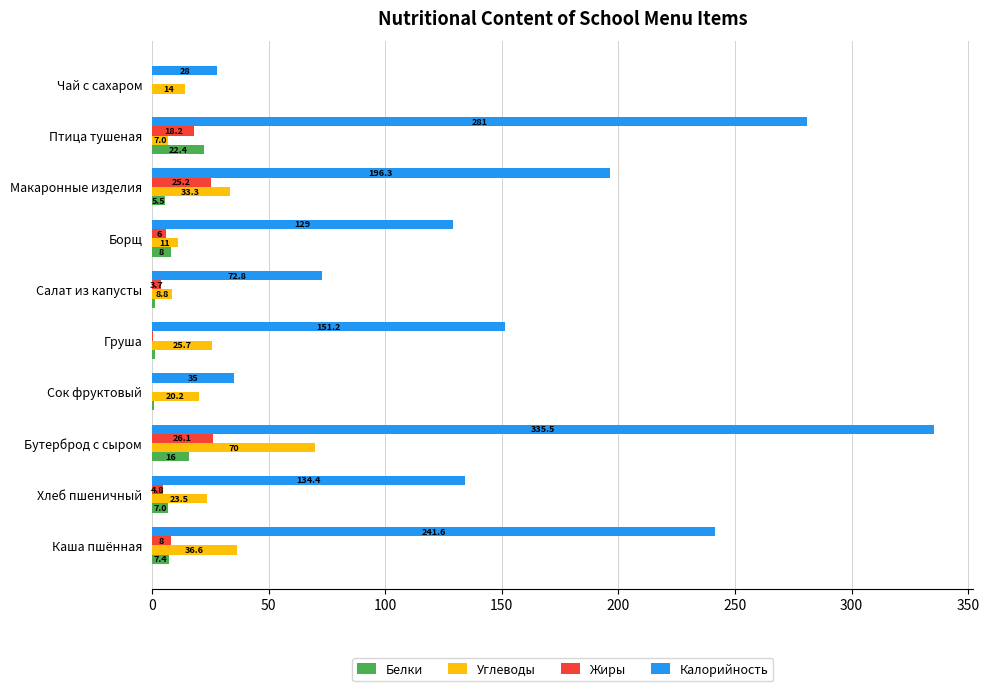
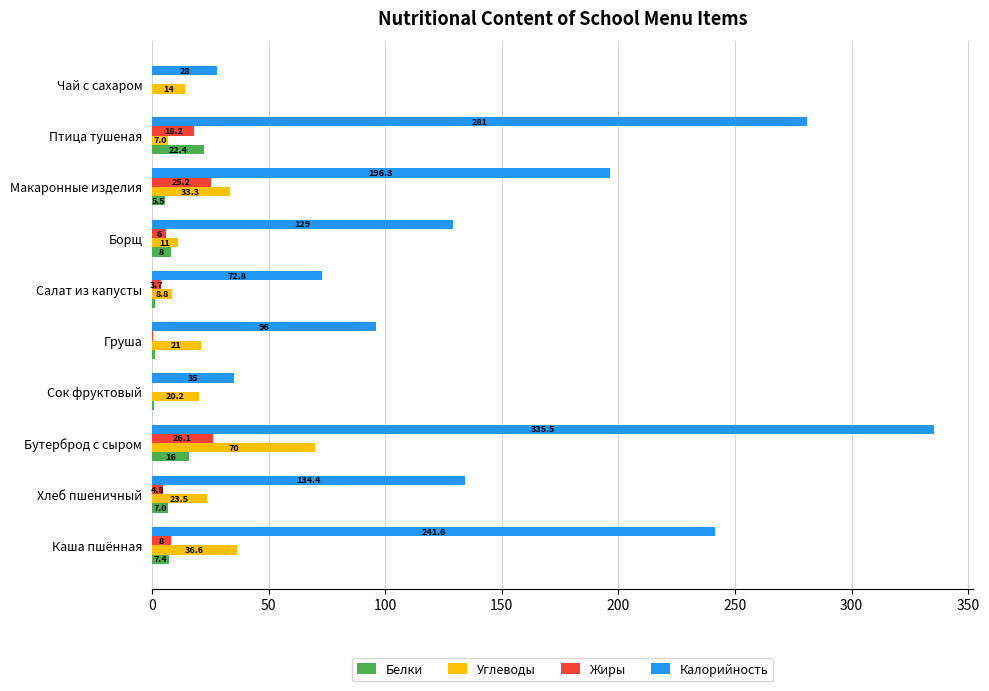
  {
    "Белки": {
      "Птица тушеная": 22.4,
      "Макаронные изделия": 5.5,
      "Борщ": 8,
      "Бутерброд с сыром": 16,
      "Хлеб пшеничный": 7.0,
      "Каша пшённая": 7.4
    },
    "Углеводы": {
      "Чай с сахаром": 14,
      "Птица тушеная": 7.0,
      "Макаронные изделия": 33.3,
      "Борщ": 11,
      "Салат из капусты": 8.8,
-     "Груша": 25.7,
+     "Груша": 21,
      "Сок фруктовый": 20.2,
      "Бутерброд с сыром": 70,
      "Хлеб пшеничный": 23.5,
      "Каша пшённая": 36.6
    },
    "Жиры": {
      "Птица тушеная": 18.2,
      "Макаронные изделия": 25.2,
      "Борщ": 6,
      "Салат из капусты": 3.7,
      "Бутерброд с сыром": 26.1,
      "Хлеб пшеничный": 4.8,
      "Каша пшённая": 8
    },
    "Калорийность": {
      "Чай с сахаром": 28,
      "Птица тушеная": 281,
      "Макаронные изделия": 196.3,
      "Борщ": 129,
      "Салат из капусты": 72.8,
-     "Груша": 151.2,
+     "Груша": 96,
      "Сок фруктовый": 35,
      "Бутерброд с сыром": 335.5,
      "Хлеб пшеничный": 134.4,
      "Каша пшённая": 241.6
    }
  }
